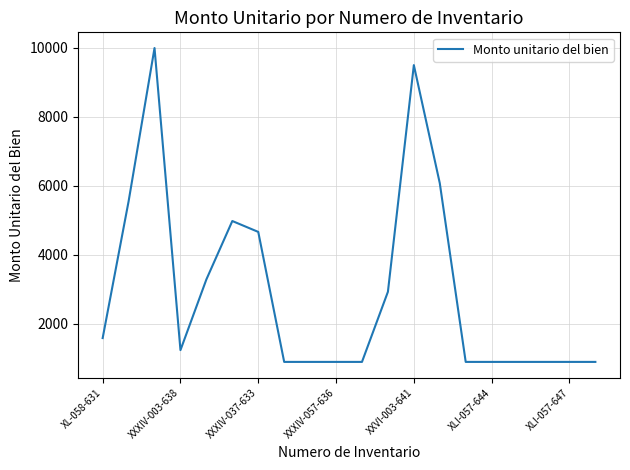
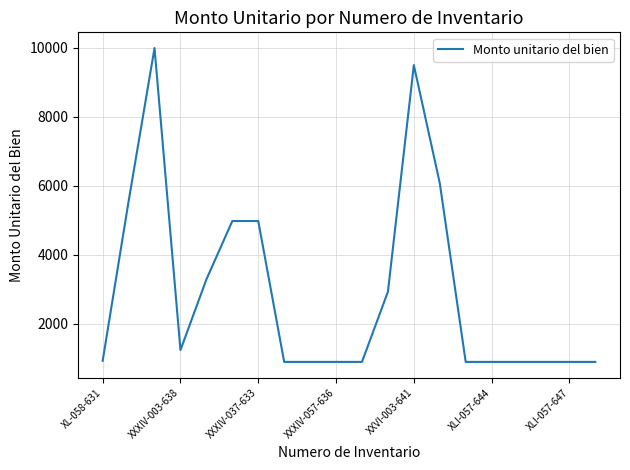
  {
-   "XL-058-631": 1600,
+   "XL-058-631": 900,
    "XXXIV-003-638": 1200,
-   "XXXIV-037-633": 4700,
+   "XXXIV-037-633": 5000,
    "XXXIV-057-636": 900,
    "XXVI-003-641": 9500,
    "XLI-057-644": 900,
    "XLI-057-647": 900
  }
